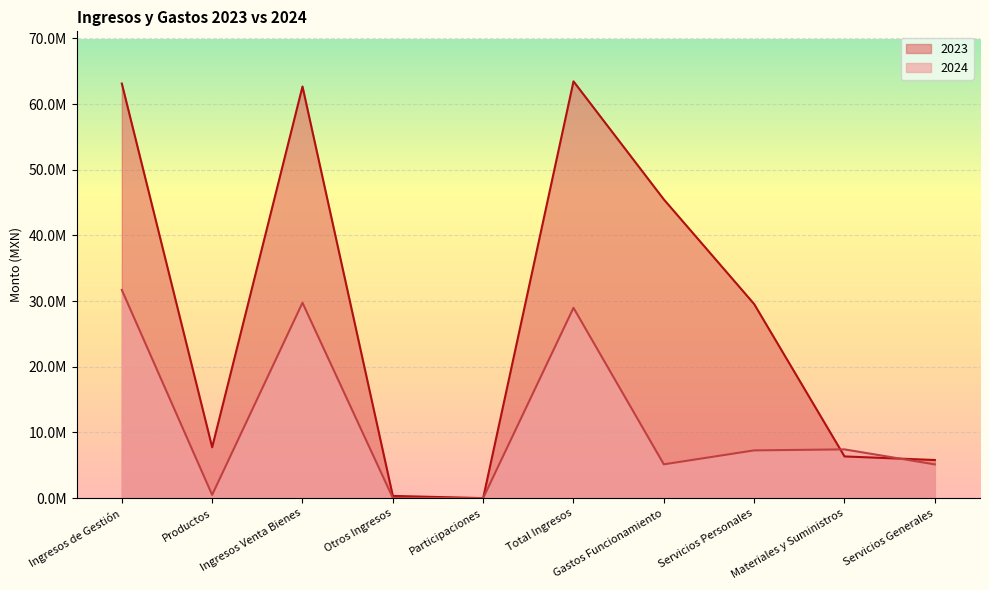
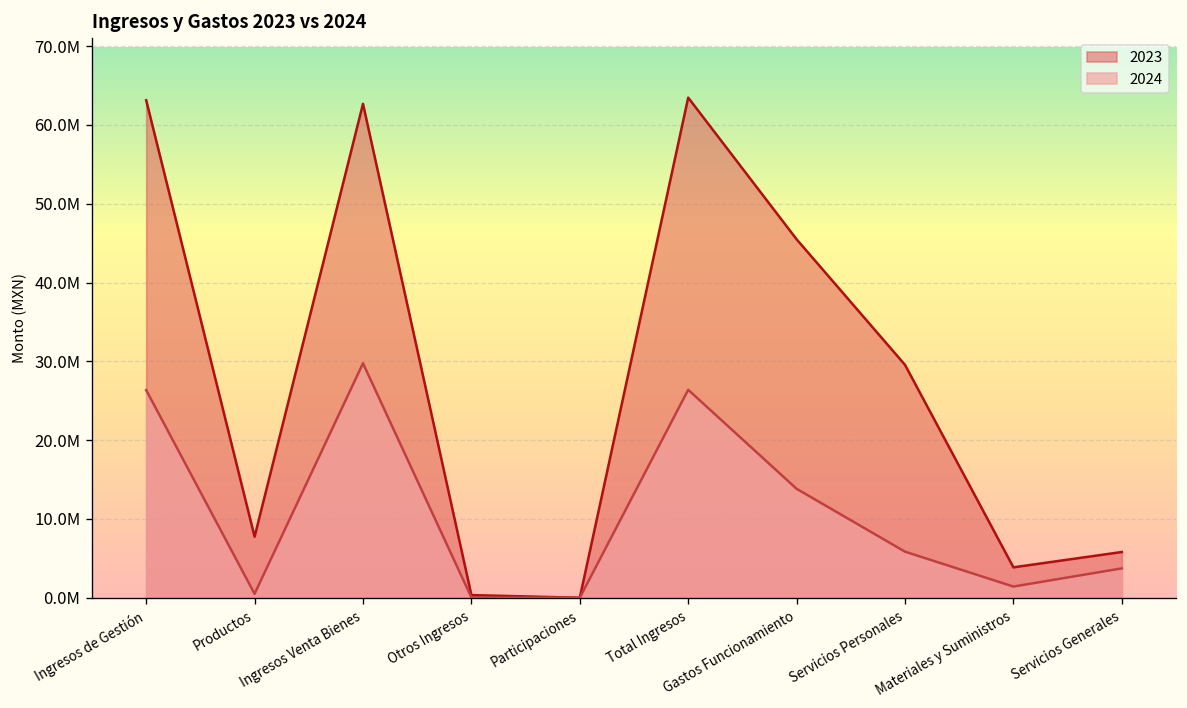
  {
    "2023": {
      "Ingresos de Gestión": 63000000,
      "Productos": 8000000,
      "Ingresos Venta Bienes": 63000000,
      "Total Ingresos": 63000000,
      "Gastos Funcionamiento": 45000000,
      "Servicios Personales": 30000000,
-     "Materiales y Suministros": 6000000,
+     "Materiales y Suministros": 4000000,
      "Servicios Generales": 6000000
    },
    "2024": {
-     "Ingresos de Gestión": 32000000,
+     "Ingresos de Gestión": 26000000,
      "Productos": 0,
      "Ingresos Venta Bienes": 30000000,
-     "Total Ingresos": 29000000,
-     "Gastos Funcionamiento": 5000000,
-     "Servicios Personales": 7000000,
-     "Materiales y Suministros": 7000000,
-     "Servicios Generales": 5000000
+     "Total Ingresos": 26000000,
+     "Gastos Funcionamiento": 14000000,
+     "Servicios Personales": 6000000,
+     "Materiales y Suministros": 1000000,
+     "Servicios Generales": 4000000
    }
  }
